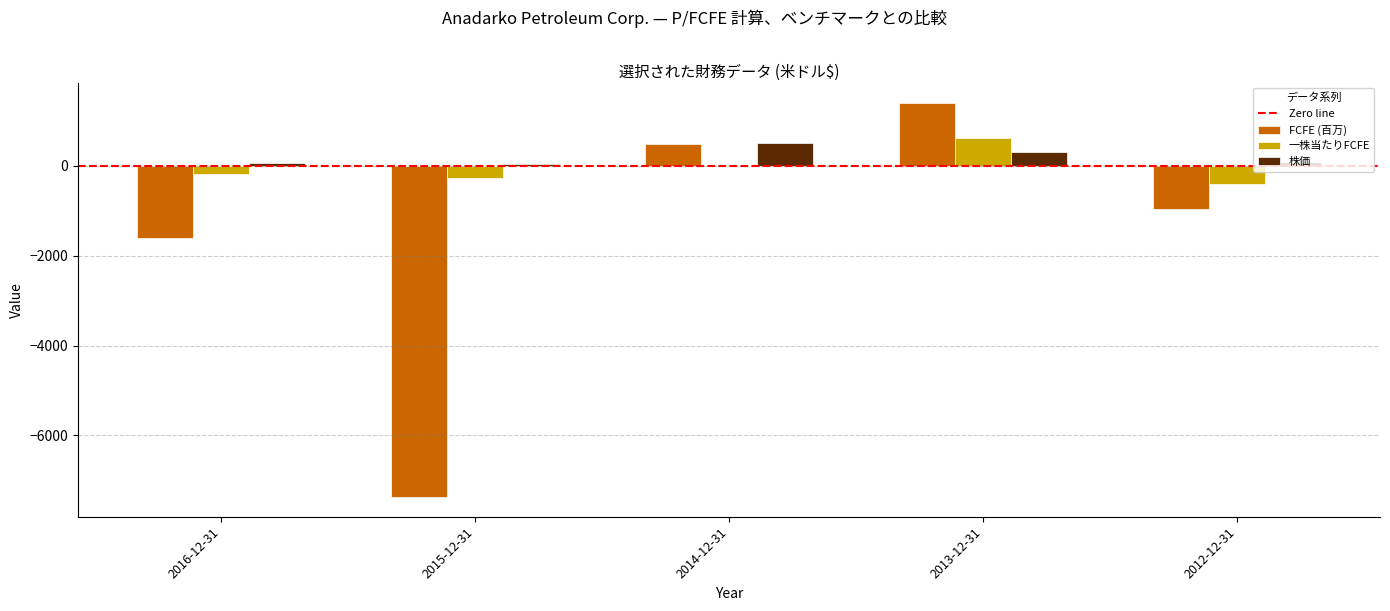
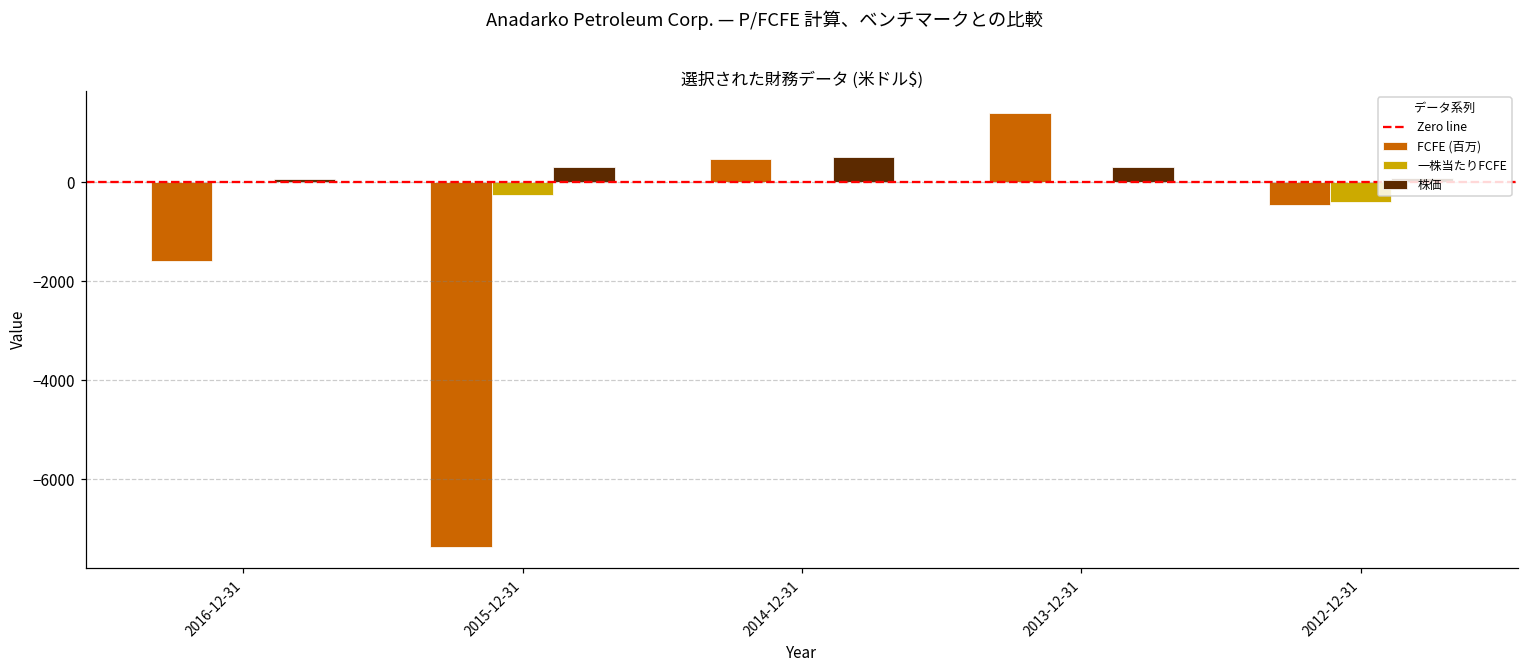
  {
    "FCFE (百万)": {
      "2016-12-31": -1600,
      "2015-12-31": -7400,
      "2014-12-31": 500,
      "2013-12-31": 1400,
-     "2012-12-31": -1000
+     "2012-12-31": -500
    },
    "一株当たりFCFE": {
-     "2016-12-31": -200,
+     "2016-12-31": 0,
      "2015-12-31": -300,
-     "2013-12-31": 600,
+     "2013-12-31": 0,
      "2012-12-31": -400
    },
    "株価": {
      "2016-12-31": 100,
-     "2015-12-31": 0,
+     "2015-12-31": 300,
      "2014-12-31": 500,
      "2013-12-31": 300
    }
  }
